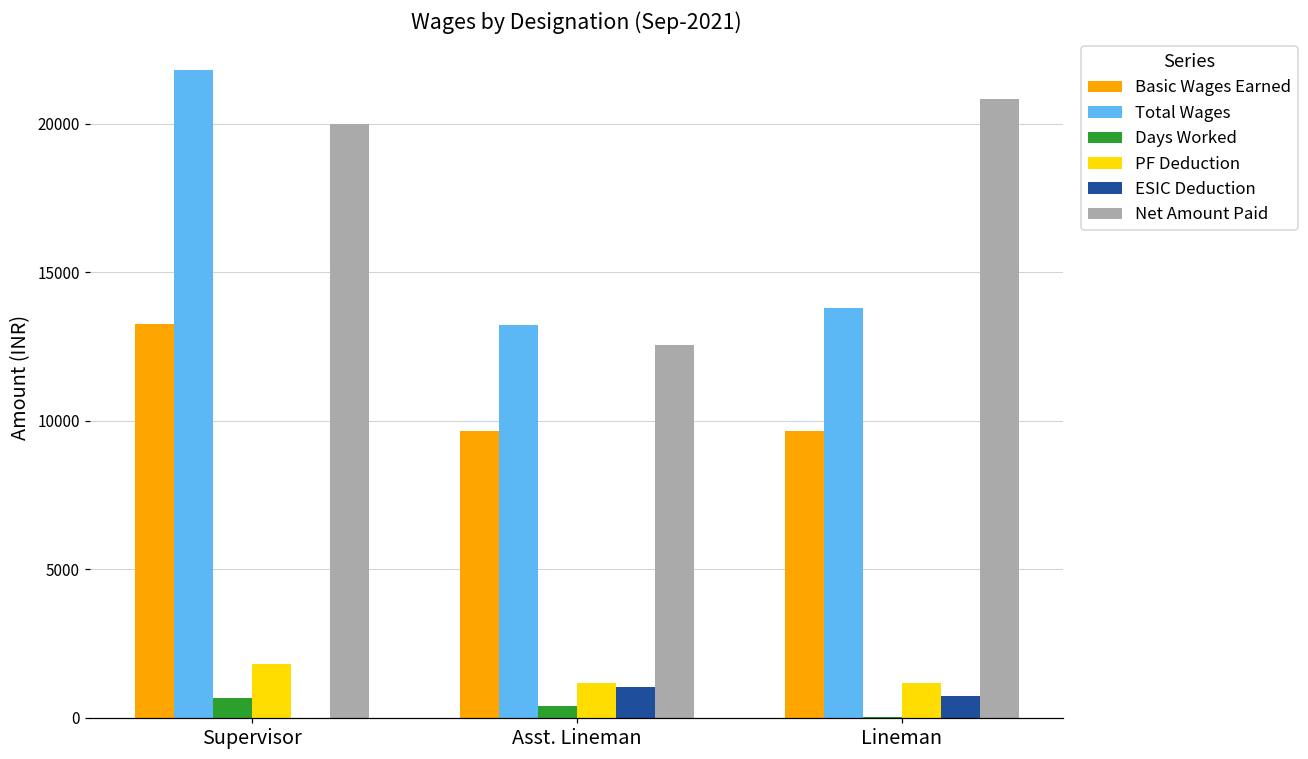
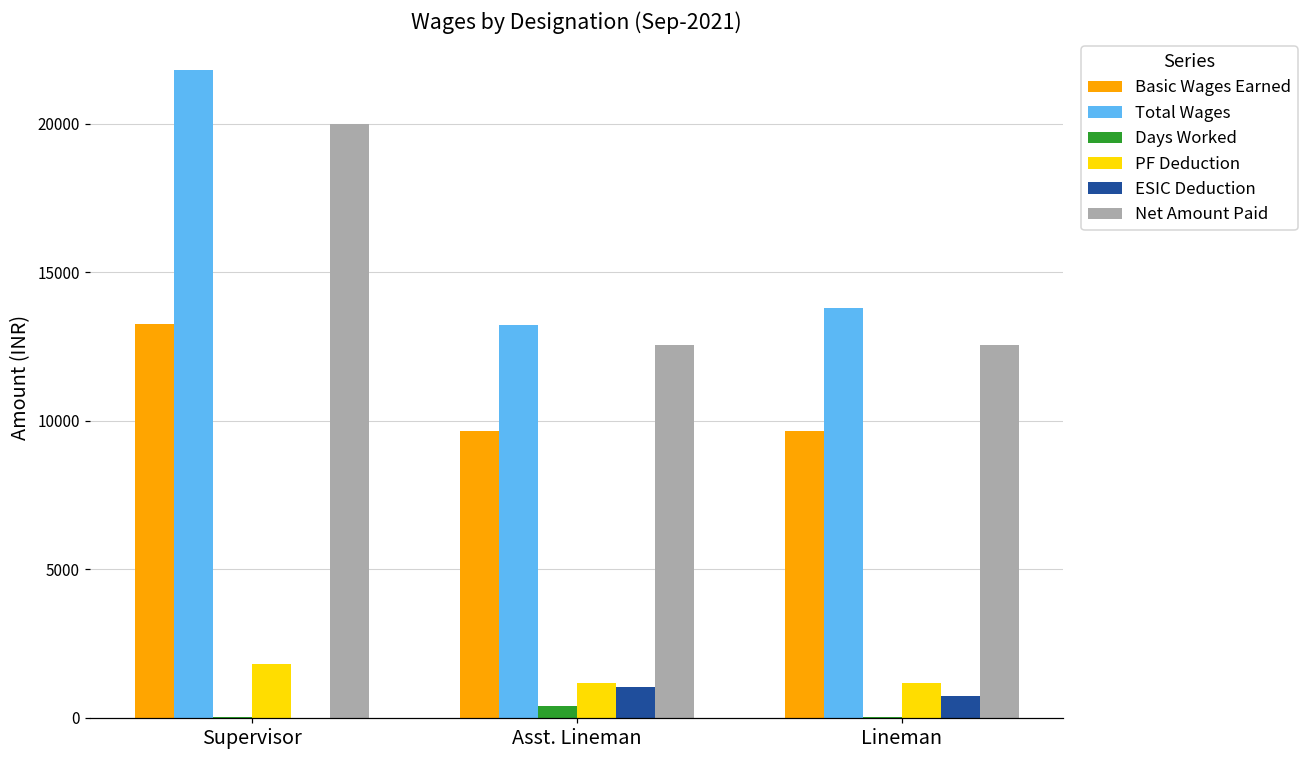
  {
    "Total Wages": {
      "Supervisor": 21800,
      "Asst. Lineman": 13200,
      "Lineman": 13800
    },
    "Days Worked": {
-     "Supervisor": 600,
+     "Supervisor": 0,
      "Asst. Lineman": 400
    },
    "ESIC Deduction": {
      "Supervisor": 0,
      "Asst. Lineman": 1000,
      "Lineman": 700
    },
    "Net Amount Paid": {
      "Supervisor": 20000,
      "Asst. Lineman": 12500,
-     "Lineman": 20800
+     "Lineman": 12500
    }
  }
